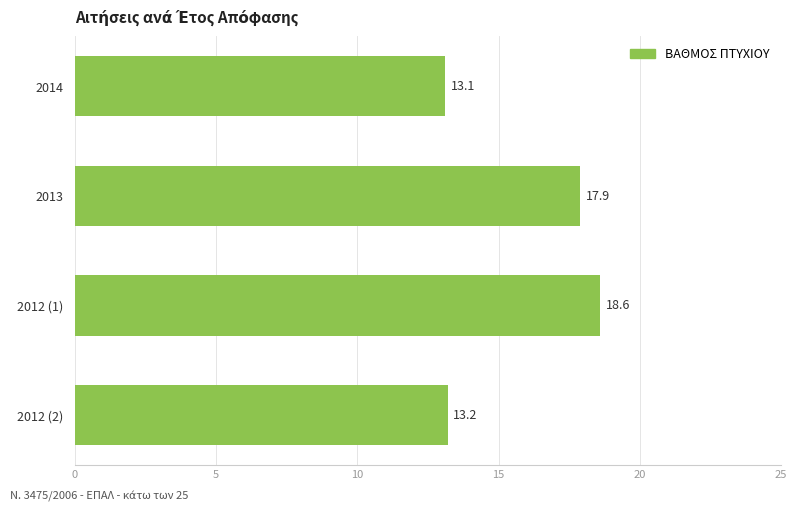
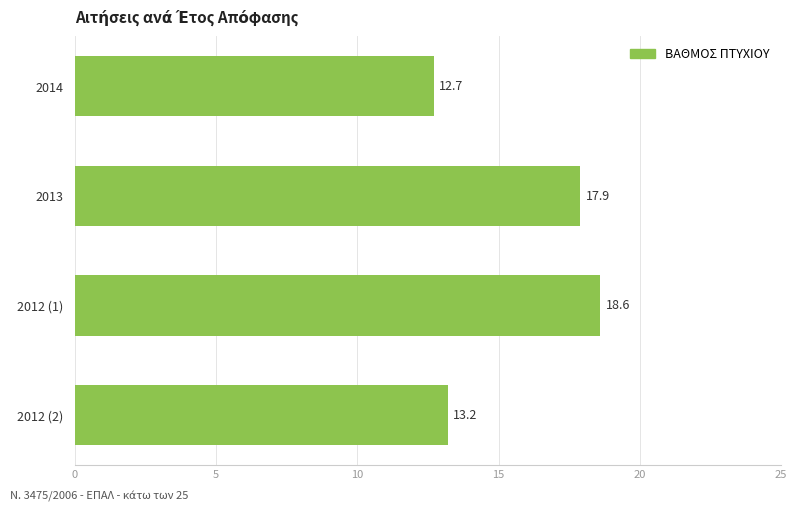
  {
-   "2014": 13.1,
+   "2014": 12.7,
    "2013": 17.9,
    "2012 (1)": 18.6,
    "2012 (2)": 13.2
  }
